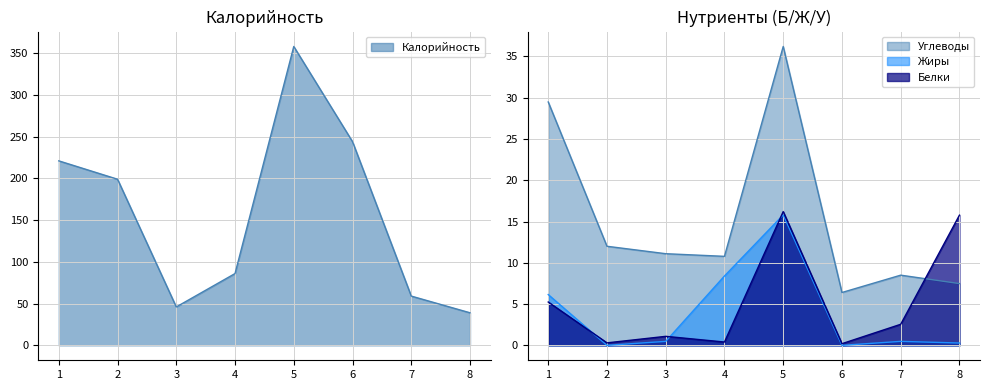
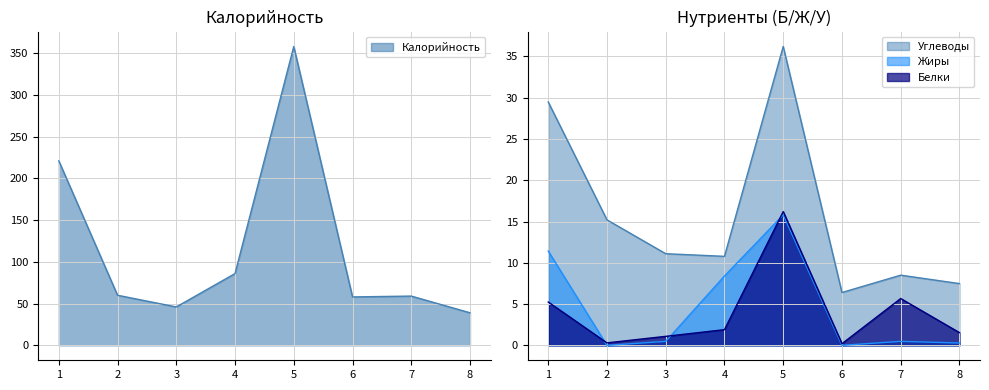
  {
    "Калорийность": {
      "1": 220,
-     "2": 200,
+     "2": 60,
      "3": 50,
      "4": 90,
      "5": 360,
-     "6": 240,
+     "6": 60,
      "7": 60,
      "8": 40
    },
    "Нутриенты (Б/Ж/У)": {
      "Углеводы": {
        "1": 29,
-       "2": 12,
+       "2": 15,
        "3": 11,
        "4": 11,
        "5": 36,
        "6": 6,
        "7": 9,
        "8": 7
      },
      "Жиры": {
-       "1": 6,
+       "1": 11,
        "3": 0,
        "4": 8,
        "5": 16,
        "7": 0,
        "8": 0
      },
      "Белки": {
        "1": 5,
        "3": 1,
-       "4": 0,
+       "4": 2,
        "5": 16,
-       "7": 3,
-       "8": 16
+       "7": 6,
+       "8": 2
      }
    }
  }
